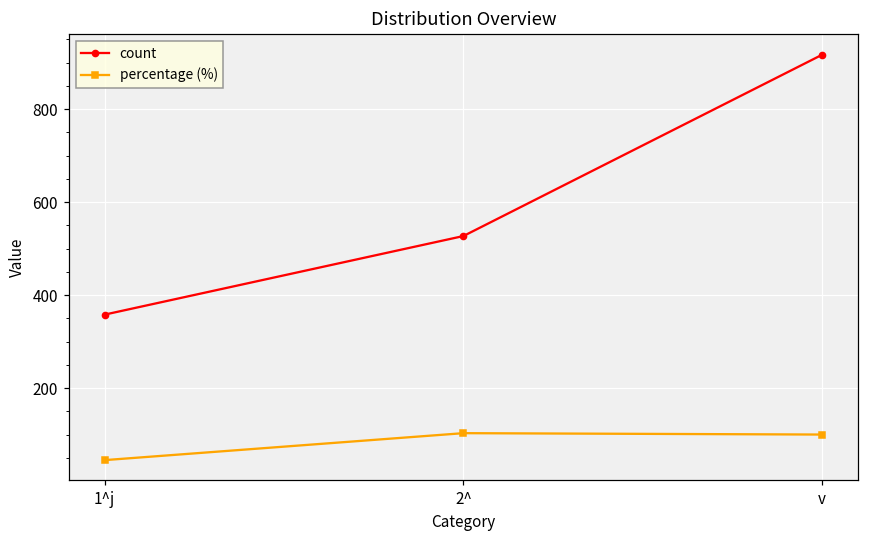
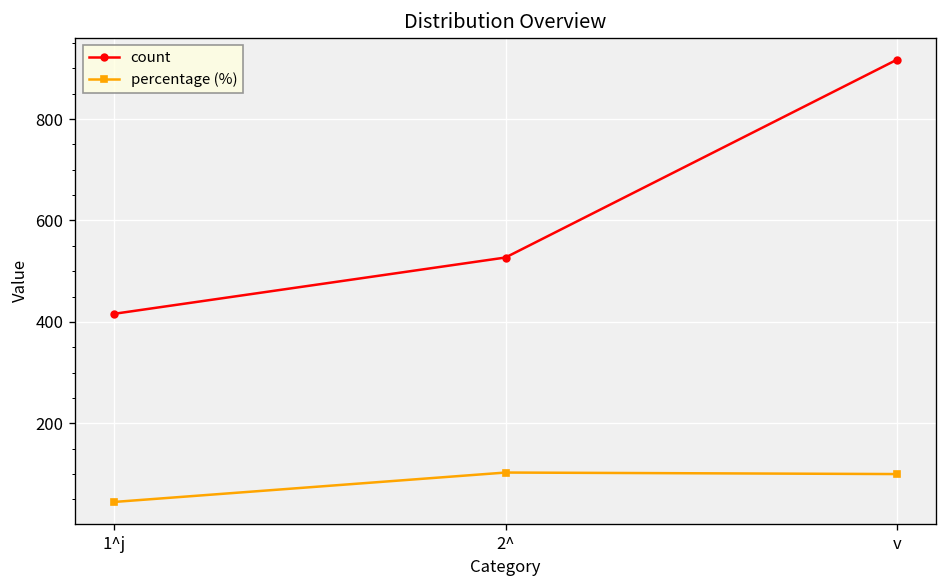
  {
    "count": {
-     "1^j": 360,
+     "1^j": 420,
      "2^": 530,
      "v": 920
    },
    "percentage (%)": {
      "1^j": 50,
      "2^": 100,
      "v": 100
    }
  }
